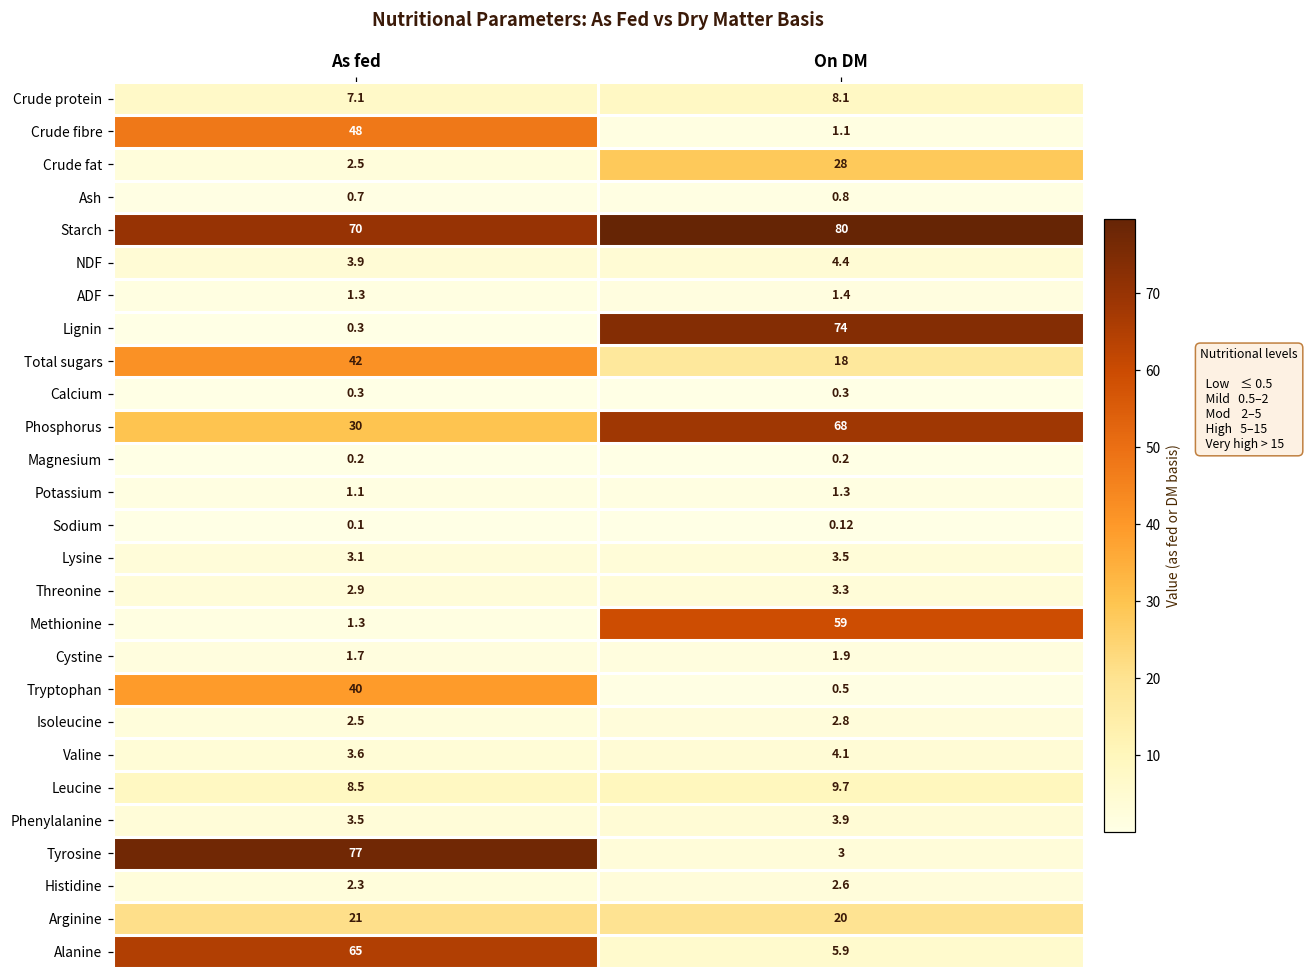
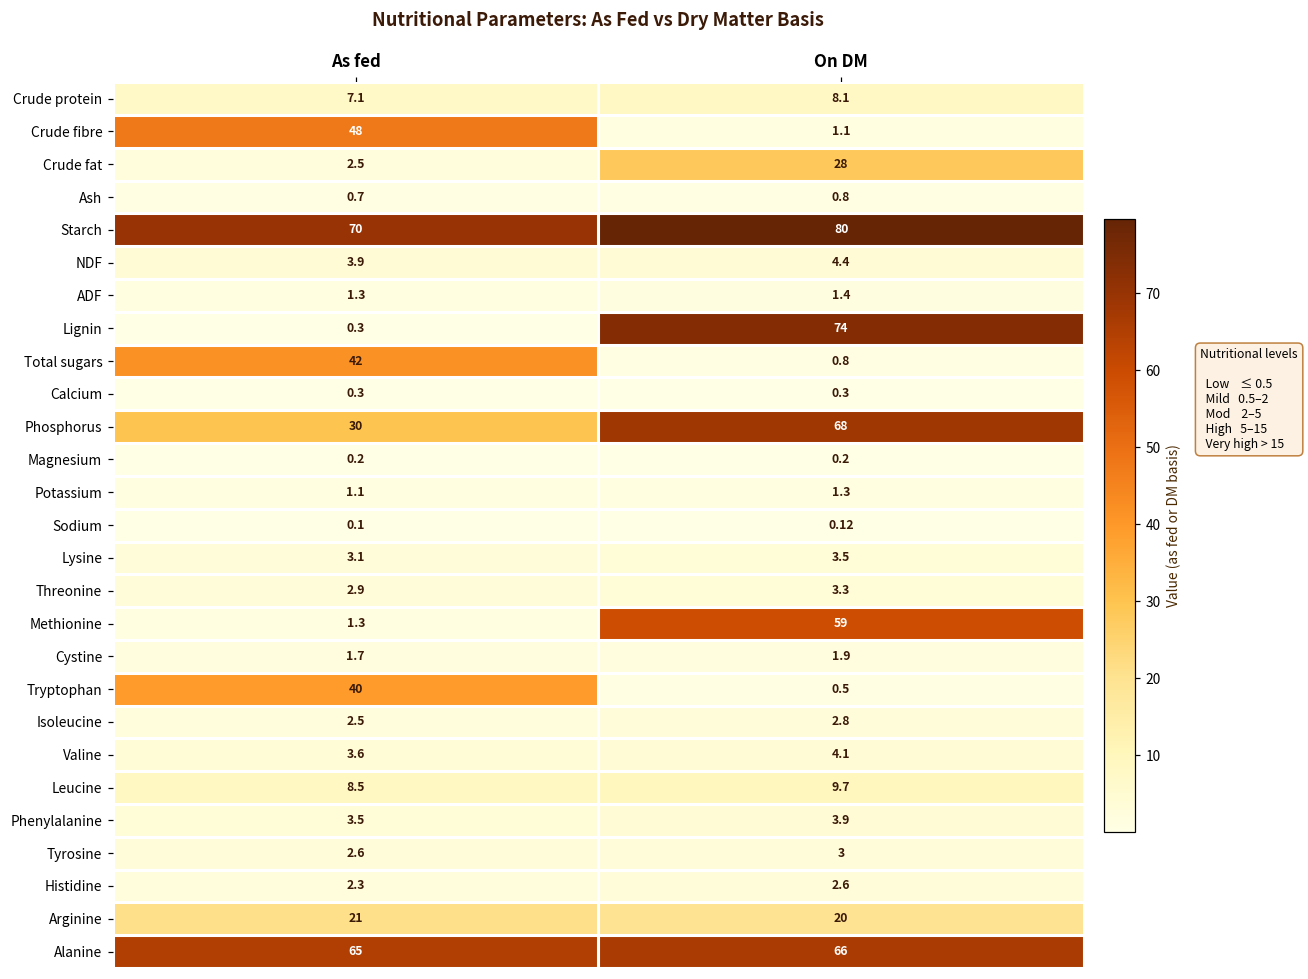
  {
    "Crude protein": {
      "As fed": 7.1,
      "On DM": 8.1
    },
    "Crude fibre": {
      "As fed": 48,
      "On DM": 1.1
    },
    "Crude fat": {
      "As fed": 2.5,
      "On DM": 28
    },
    "Ash": {
      "As fed": 0.7,
      "On DM": 0.8
    },
    "Starch": {
      "As fed": 70,
      "On DM": 80
    },
    "NDF": {
      "As fed": 3.9,
      "On DM": 4.4
    },
    "ADF": {
      "As fed": 1.3,
      "On DM": 1.4
    },
    "Lignin": {
      "As fed": 0.3,
      "On DM": 74
    },
    "Total sugars": {
      "As fed": 42,
-     "On DM": 18
+     "On DM": 0.8
    },
    "Calcium": {
      "As fed": 0.3,
      "On DM": 0.3
    },
    "Phosphorus": {
      "As fed": 30,
      "On DM": 68
    },
    "Magnesium": {
      "As fed": 0.2,
      "On DM": 0.2
    },
    "Potassium": {
      "As fed": 1.1,
      "On DM": 1.3
    },
    "Sodium": {
      "As fed": 0.1,
      "On DM": 0.12
    },
    "Lysine": {
      "As fed": 3.1,
      "On DM": 3.5
    },
    "Threonine": {
      "As fed": 2.9,
      "On DM": 3.3
    },
    "Methionine": {
      "As fed": 1.3,
      "On DM": 59
    },
    "Cystine": {
      "As fed": 1.7,
      "On DM": 1.9
    },
    "Tryptophan": {
      "As fed": 40,
      "On DM": 0.5
    },
    "Isoleucine": {
      "As fed": 2.5,
      "On DM": 2.8
    },
    "Valine": {
      "As fed": 3.6,
      "On DM": 4.1
    },
    "Leucine": {
      "As fed": 8.5,
      "On DM": 9.7
    },
    "Phenylalanine": {
      "As fed": 3.5,
      "On DM": 3.9
    },
    "Tyrosine": {
-     "As fed": 77,
+     "As fed": 2.6,
      "On DM": 3
    },
    "Histidine": {
      "As fed": 2.3,
      "On DM": 2.6
    },
    "Arginine": {
      "As fed": 21,
      "On DM": 20
    },
    "Alanine": {
      "As fed": 65,
-     "On DM": 5.9
+     "On DM": 66
    }
  }
